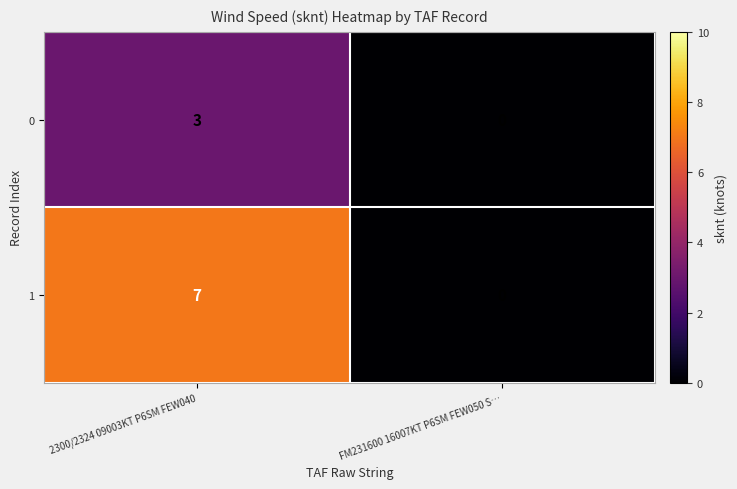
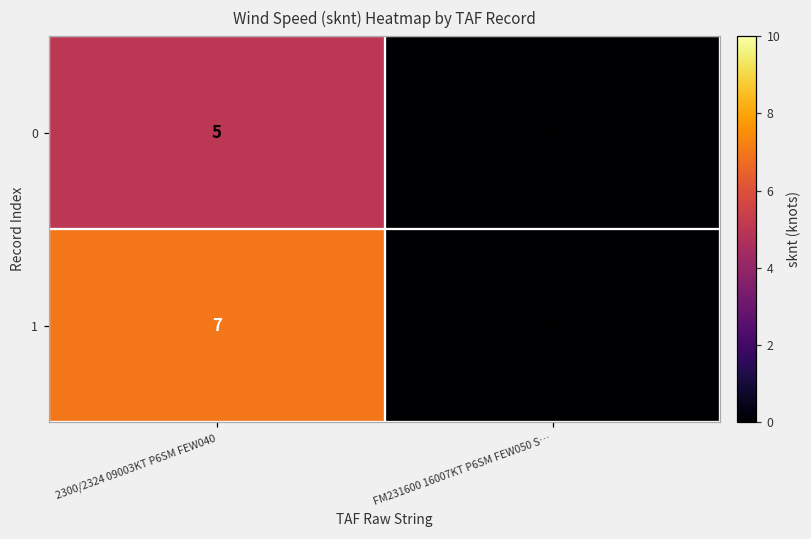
  {
    "0": {
-     "2300/2324 09003KT P6SM FEW040": 3
+     "2300/2324 09003KT P6SM FEW040": 5
    },
    "1": {
      "2300/2324 09003KT P6SM FEW040": 7
    }
  }
